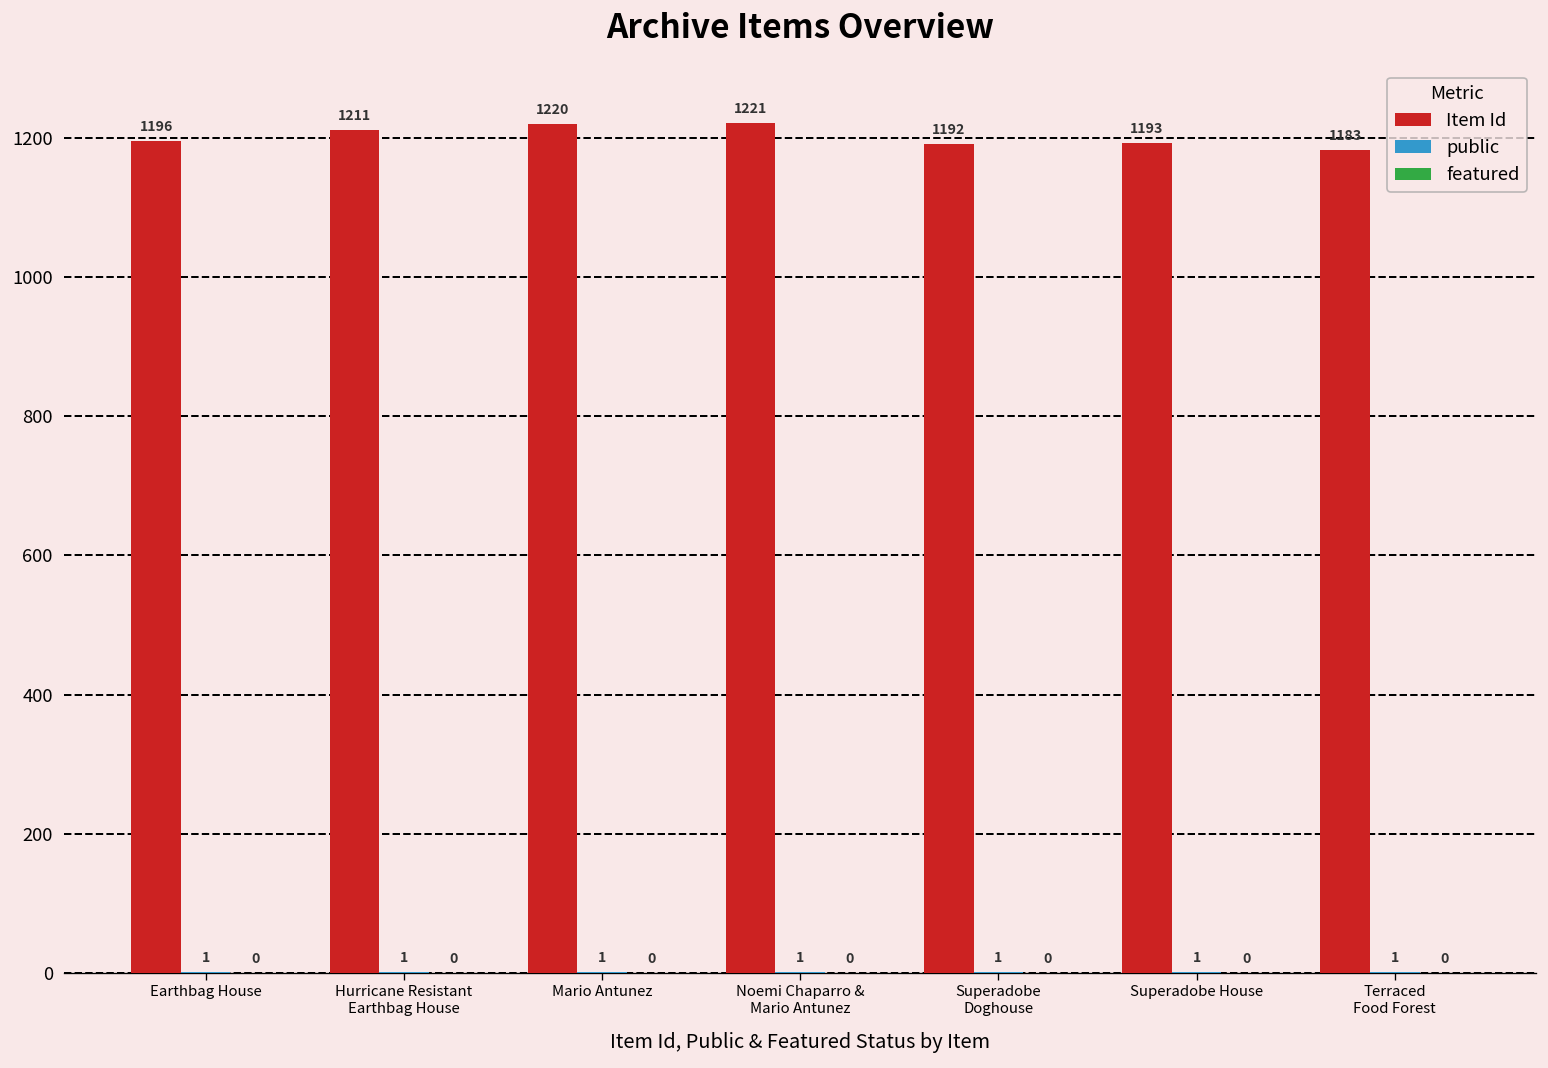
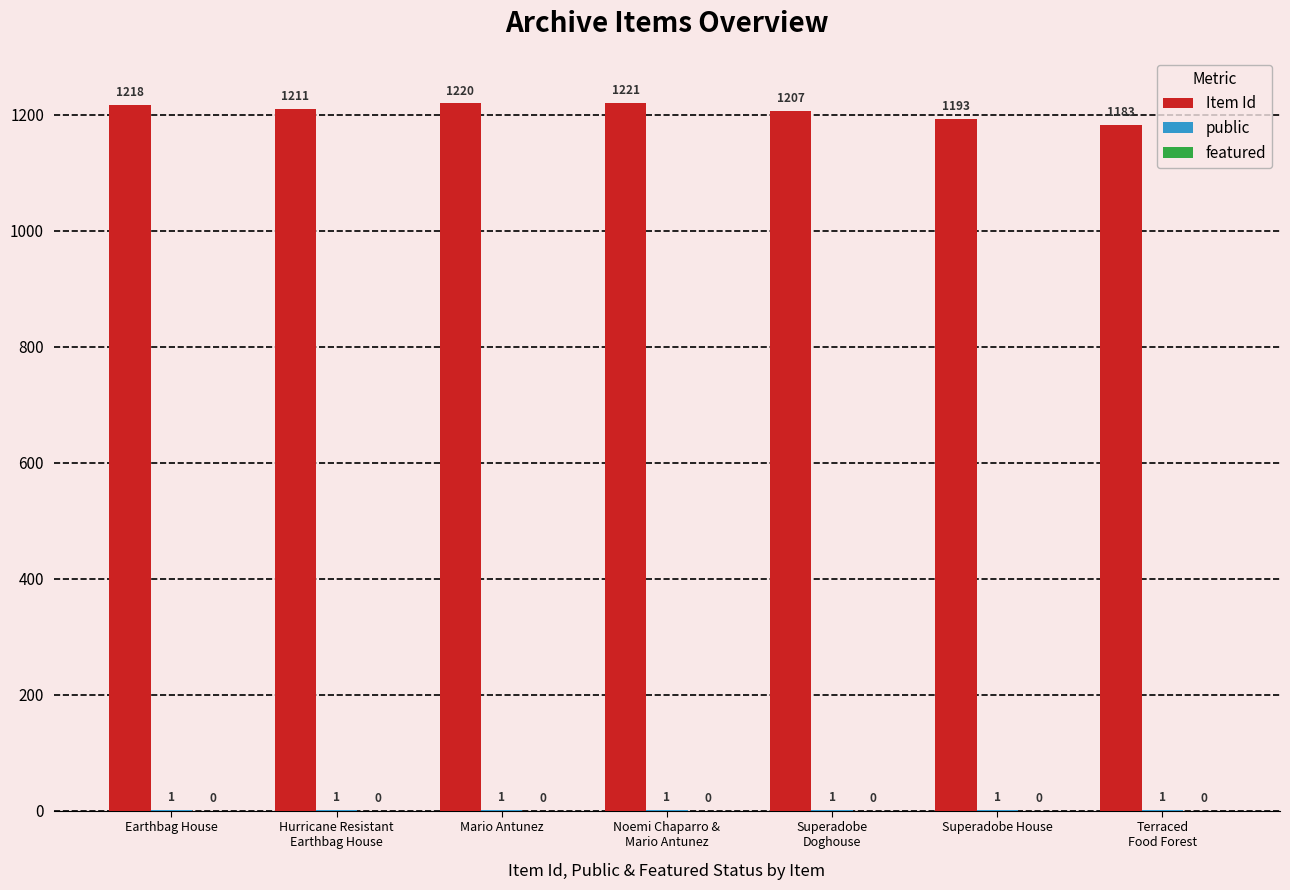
  {
    "Item Id": {
-     "Earthbag House": 1196,
+     "Earthbag House": 1218,
      "Hurricane Resistant Earthbag House": 1211,
      "Mario Antunez": 1220,
      "Noemi Chaparro & Mario Antunez": 1221,
-     "Superadobe Doghouse": 1192,
+     "Superadobe Doghouse": 1207,
      "Superadobe House": 1193,
      "Terraced Food Forest": 1183
    },
    "public": {
      "Earthbag House": 1,
      "Hurricane Resistant Earthbag House": 1,
      "Mario Antunez": 1,
      "Noemi Chaparro & Mario Antunez": 1,
      "Superadobe Doghouse": 1,
      "Superadobe House": 1,
      "Terraced Food Forest": 1
    },
    "featured": {
      "Earthbag House": 0,
      "Hurricane Resistant Earthbag House": 0,
      "Mario Antunez": 0,
      "Noemi Chaparro & Mario Antunez": 0,
      "Superadobe Doghouse": 0,
      "Superadobe House": 0,
      "Terraced Food Forest": 0
    }
  }
